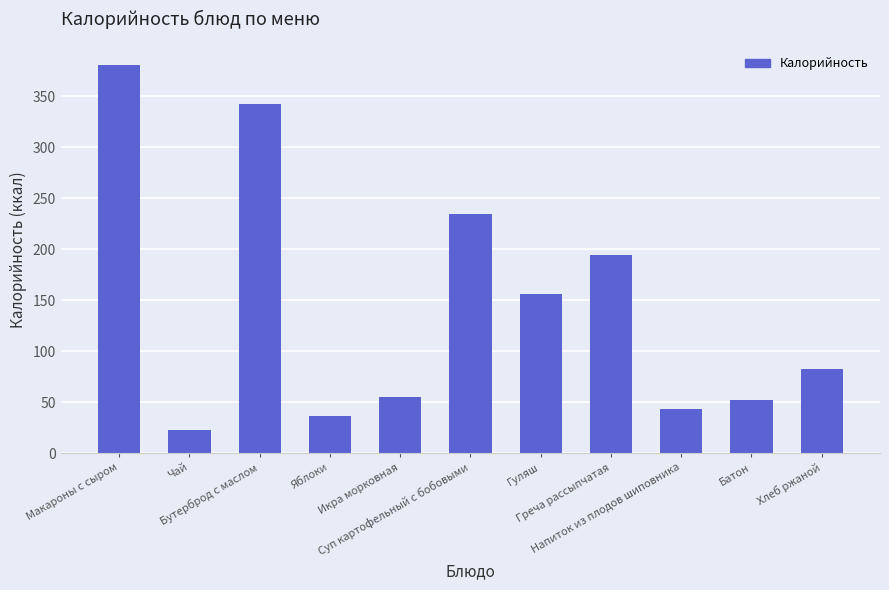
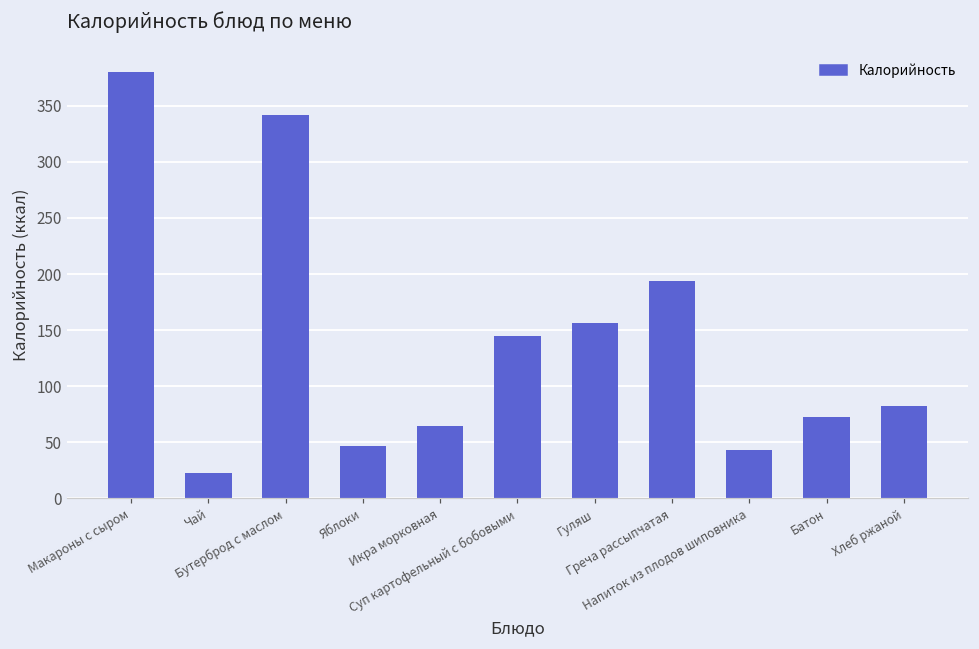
  {
    "Макароны с сыром": 380,
    "Чай": 23,
    "Бутерброд с маслом": 342,
-   "Яблоки": 36,
-   "Икра морковная": 55,
-   "Суп картофельный с бобовыми": 234,
+   "Яблоки": 47,
+   "Икра морковная": 65,
+   "Суп картофельный с бобовыми": 145,
    "Гуляш": 156,
    "Греча рассыпчатая": 194,
    "Напиток из плодов шиповника": 43,
-   "Батон": 52,
+   "Батон": 73,
    "Хлеб ржаной": 82
  }
